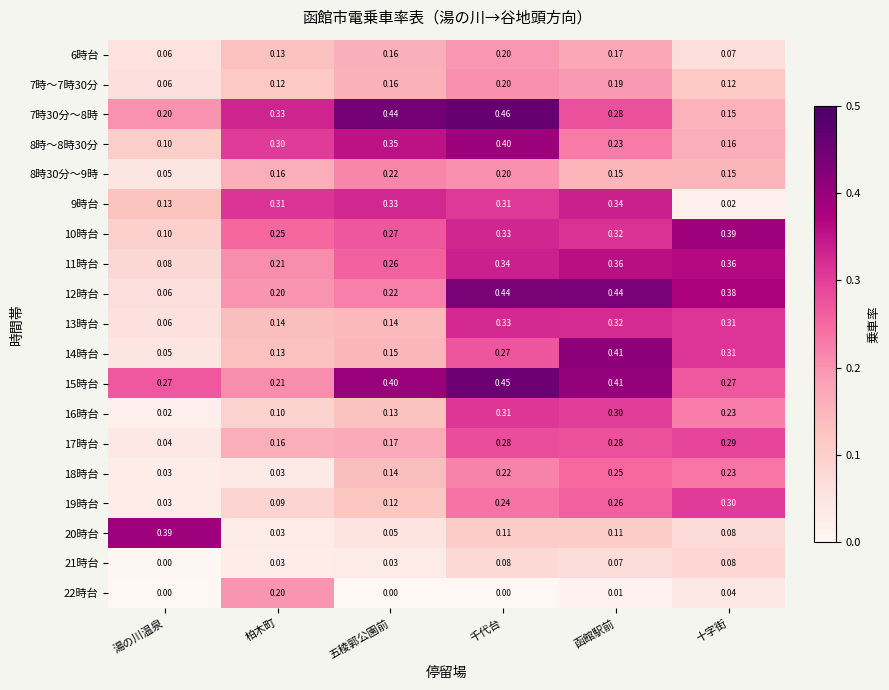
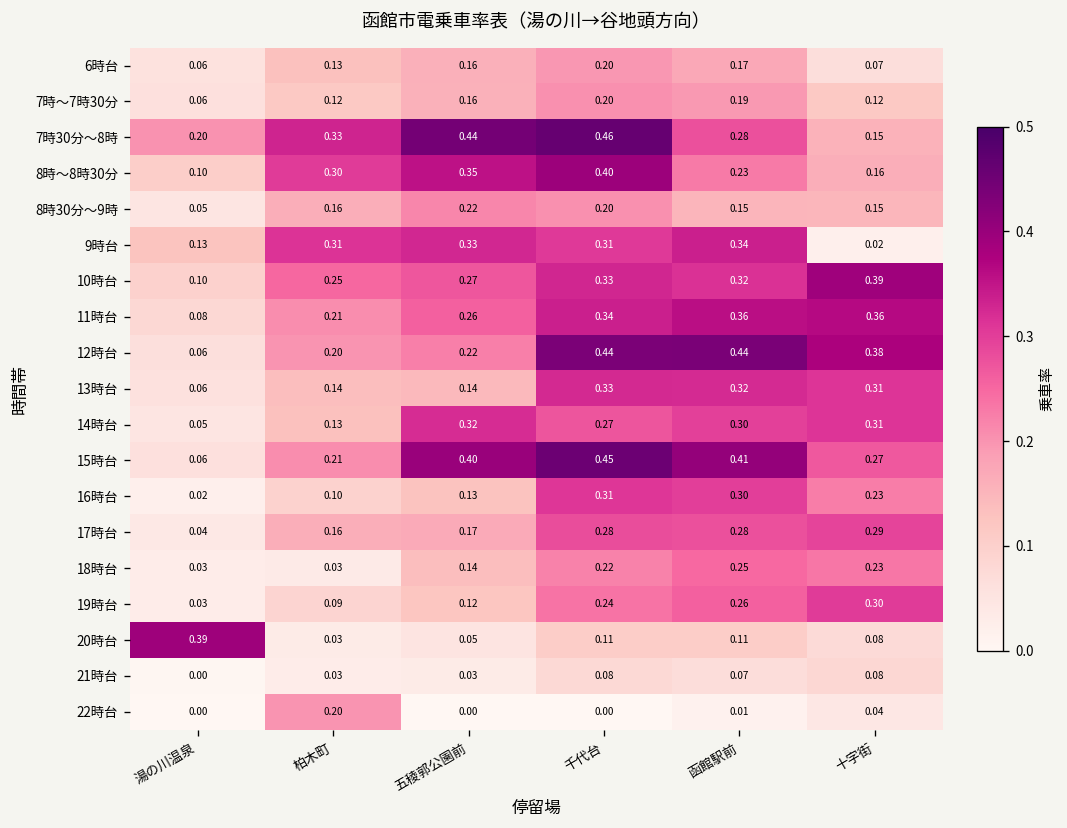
  {
    "6時台": {
      "湯の川温泉": 0.06,
      "柏木町": 0.13,
      "五稜郭公園前": 0.16,
      "千代台": 0.20,
      "函館駅前": 0.17,
      "十字街": 0.07
    },
    "7時～7時30分": {
      "湯の川温泉": 0.06,
      "柏木町": 0.12,
      "五稜郭公園前": 0.16,
      "千代台": 0.20,
      "函館駅前": 0.19,
      "十字街": 0.12
    },
    "7時30分～8時": {
      "湯の川温泉": 0.20,
      "柏木町": 0.33,
      "五稜郭公園前": 0.44,
      "千代台": 0.46,
      "函館駅前": 0.28,
      "十字街": 0.15
    },
    "8時～8時30分": {
      "湯の川温泉": 0.10,
      "柏木町": 0.30,
      "五稜郭公園前": 0.35,
      "千代台": 0.40,
      "函館駅前": 0.23,
      "十字街": 0.16
    },
    "8時30分～9時": {
      "湯の川温泉": 0.05,
      "柏木町": 0.16,
      "五稜郭公園前": 0.22,
      "千代台": 0.20,
      "函館駅前": 0.15,
      "十字街": 0.15
    },
    "9時台": {
      "湯の川温泉": 0.13,
      "柏木町": 0.31,
      "五稜郭公園前": 0.33,
      "千代台": 0.31,
      "函館駅前": 0.34,
      "十字街": 0.02
    },
    "10時台": {
      "湯の川温泉": 0.10,
      "柏木町": 0.25,
      "五稜郭公園前": 0.27,
      "千代台": 0.33,
      "函館駅前": 0.32,
      "十字街": 0.39
    },
    "11時台": {
      "湯の川温泉": 0.08,
      "柏木町": 0.21,
      "五稜郭公園前": 0.26,
      "千代台": 0.34,
      "函館駅前": 0.36,
      "十字街": 0.36
    },
    "12時台": {
      "湯の川温泉": 0.06,
      "柏木町": 0.20,
      "五稜郭公園前": 0.22,
      "千代台": 0.44,
      "函館駅前": 0.44,
      "十字街": 0.38
    },
    "13時台": {
      "湯の川温泉": 0.06,
      "柏木町": 0.14,
      "五稜郭公園前": 0.14,
      "千代台": 0.33,
      "函館駅前": 0.32,
      "十字街": 0.31
    },
    "14時台": {
      "湯の川温泉": 0.05,
      "柏木町": 0.13,
-     "五稜郭公園前": 0.15,
+     "五稜郭公園前": 0.32,
      "千代台": 0.27,
-     "函館駅前": 0.41,
+     "函館駅前": 0.30,
      "十字街": 0.31
    },
    "15時台": {
-     "湯の川温泉": 0.27,
+     "湯の川温泉": 0.06,
      "柏木町": 0.21,
      "五稜郭公園前": 0.40,
      "千代台": 0.45,
      "函館駅前": 0.41,
      "十字街": 0.27
    },
    "16時台": {
      "湯の川温泉": 0.02,
      "柏木町": 0.10,
      "五稜郭公園前": 0.13,
      "千代台": 0.31,
      "函館駅前": 0.30,
      "十字街": 0.23
    },
    "17時台": {
      "湯の川温泉": 0.04,
      "柏木町": 0.16,
      "五稜郭公園前": 0.17,
      "千代台": 0.28,
      "函館駅前": 0.28,
      "十字街": 0.29
    },
    "18時台": {
      "湯の川温泉": 0.03,
      "柏木町": 0.03,
      "五稜郭公園前": 0.14,
      "千代台": 0.22,
      "函館駅前": 0.25,
      "十字街": 0.23
    },
    "19時台": {
      "湯の川温泉": 0.03,
      "柏木町": 0.09,
      "五稜郭公園前": 0.12,
      "千代台": 0.24,
      "函館駅前": 0.26,
      "十字街": 0.30
    },
    "20時台": {
      "湯の川温泉": 0.39,
      "柏木町": 0.03,
      "五稜郭公園前": 0.05,
      "千代台": 0.11,
      "函館駅前": 0.11,
      "十字街": 0.08
    },
    "21時台": {
      "湯の川温泉": 0.00,
      "柏木町": 0.03,
      "五稜郭公園前": 0.03,
      "千代台": 0.08,
      "函館駅前": 0.07,
      "十字街": 0.08
    },
    "22時台": {
      "湯の川温泉": 0.00,
      "柏木町": 0.20,
      "五稜郭公園前": 0.00,
      "千代台": 0.00,
      "函館駅前": 0.01,
      "十字街": 0.04
    }
  }
